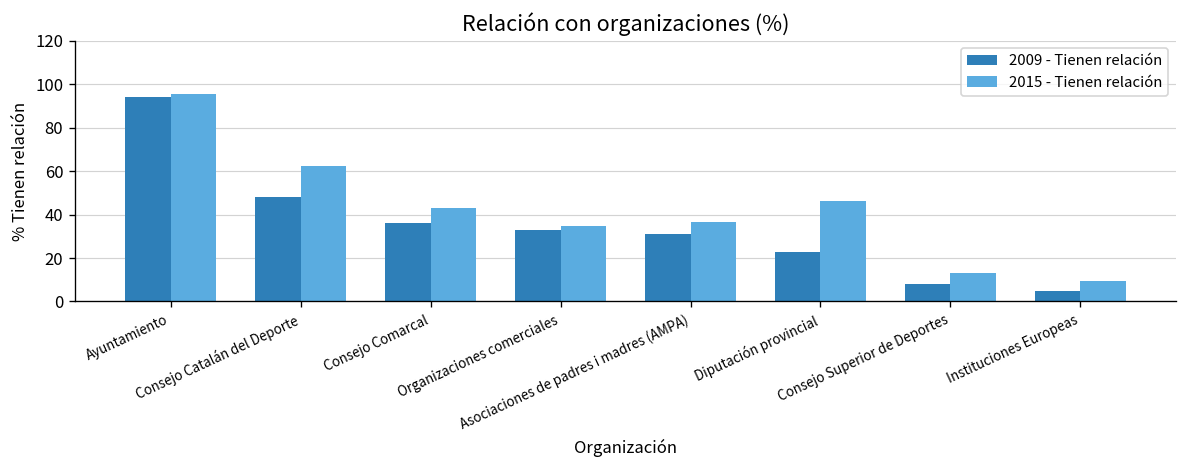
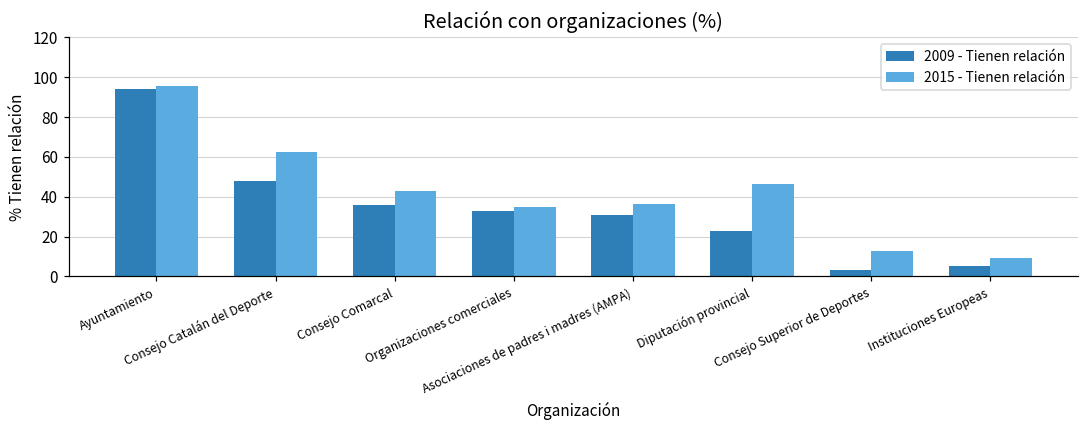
  {
    "2009 - Tienen relación": {
      "Ayuntamiento": 94,
      "Consejo Catalán del Deporte": 48,
      "Consejo Comarcal": 36,
      "Organizaciones comerciales": 33,
      "Asociaciones de padres i madres (AMPA)": 31,
      "Diputación provincial": 23,
-     "Consejo Superior de Deportes": 8,
+     "Consejo Superior de Deportes": 3,
      "Instituciones Europeas": 5
    },
    "2015 - Tienen relación": {
      "Ayuntamiento": 96,
      "Consejo Catalán del Deporte": 62,
      "Consejo Comarcal": 43,
      "Organizaciones comerciales": 35,
      "Asociaciones de padres i madres (AMPA)": 37,
      "Diputación provincial": 46,
      "Consejo Superior de Deportes": 13,
      "Instituciones Europeas": 9
    }
  }
